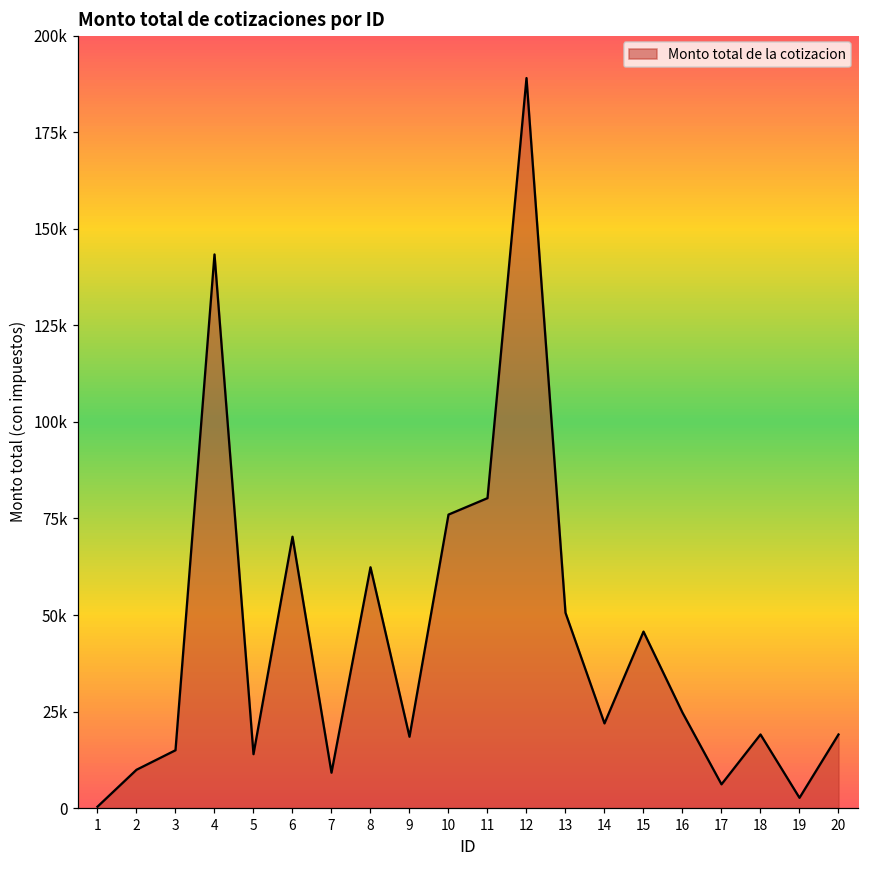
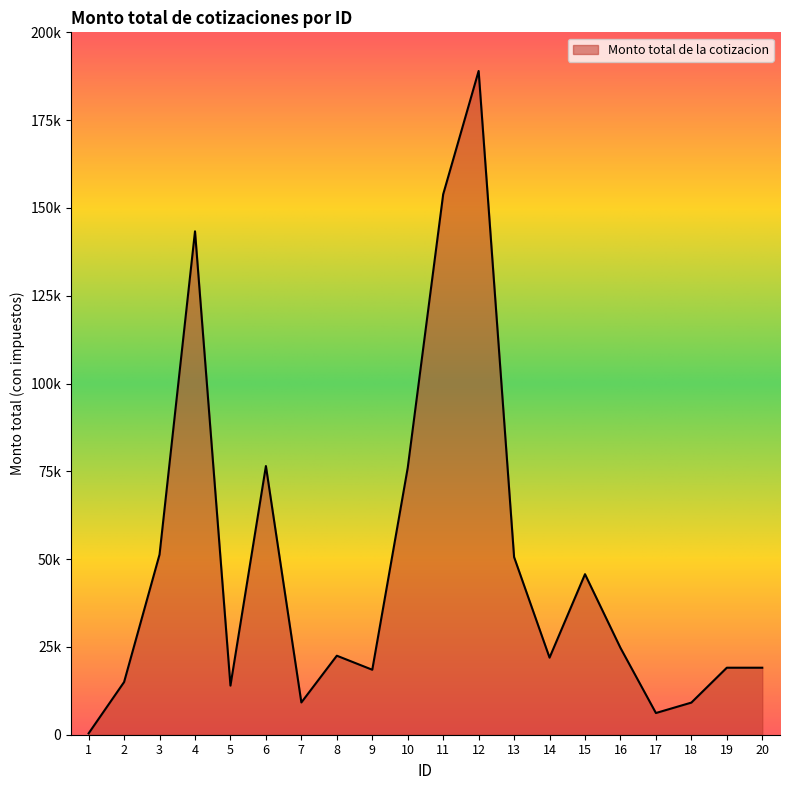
  {
    "1": 0,
-   "2": 10000,
-   "3": 15000,
+   "2": 15000,
+   "3": 51000,
    "4": 143000,
    "5": 14000,
-   "6": 70000,
+   "6": 77000,
    "7": 9000,
-   "8": 62000,
+   "8": 23000,
    "9": 19000,
    "10": 76000,
-   "11": 80000,
+   "11": 154000,
    "12": 189000,
    "13": 51000,
    "14": 22000,
    "15": 46000,
    "16": 25000,
    "17": 6000,
-   "18": 19000,
-   "19": 3000,
+   "18": 9000,
+   "19": 19000,
    "20": 19000
  }
